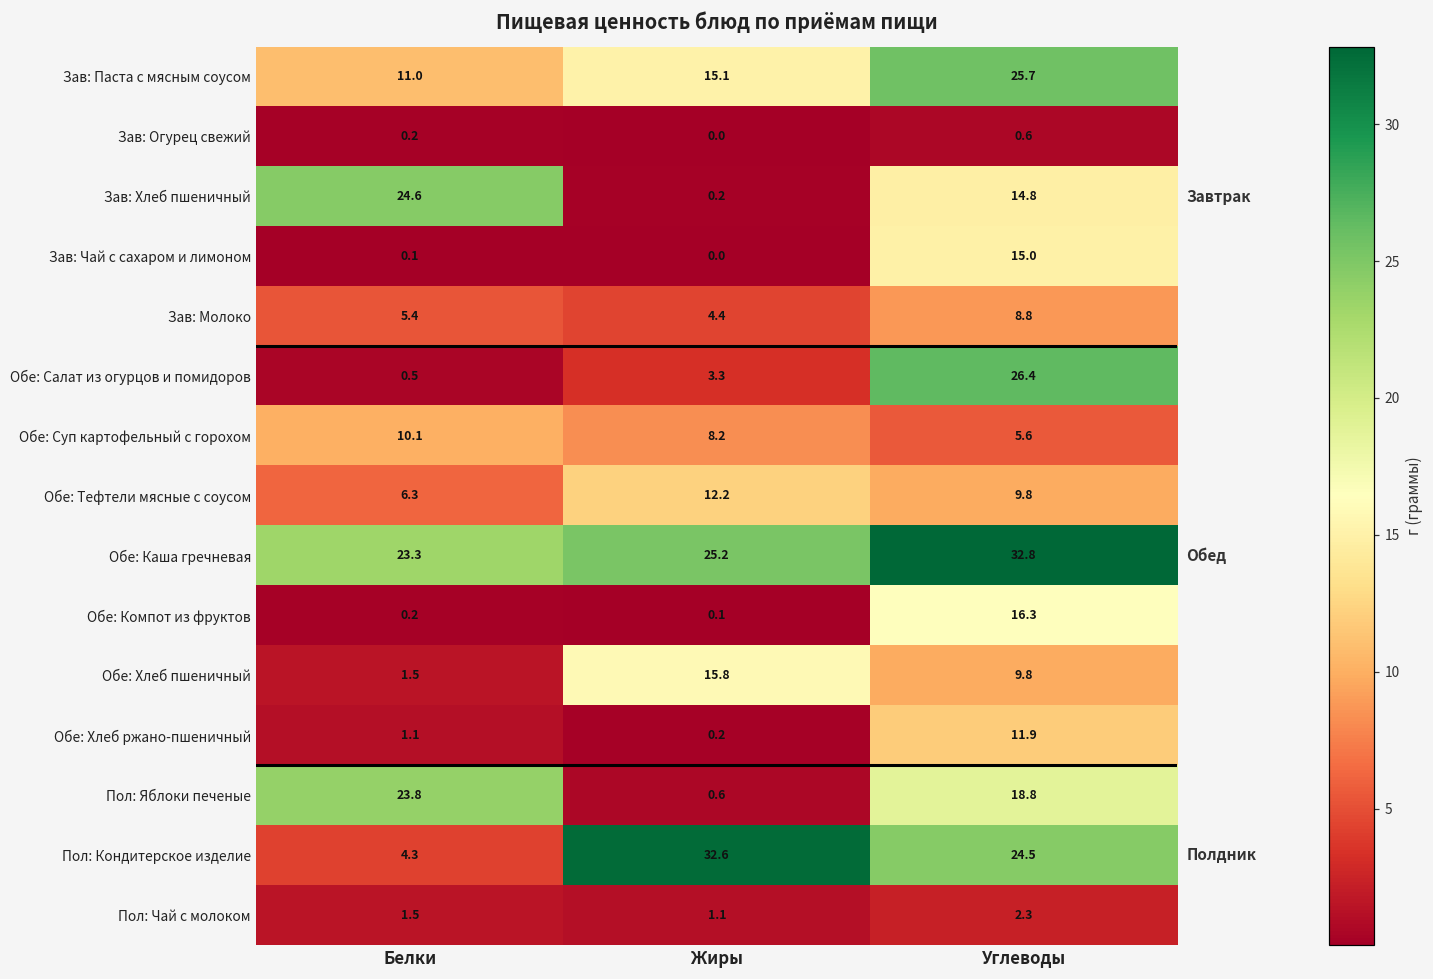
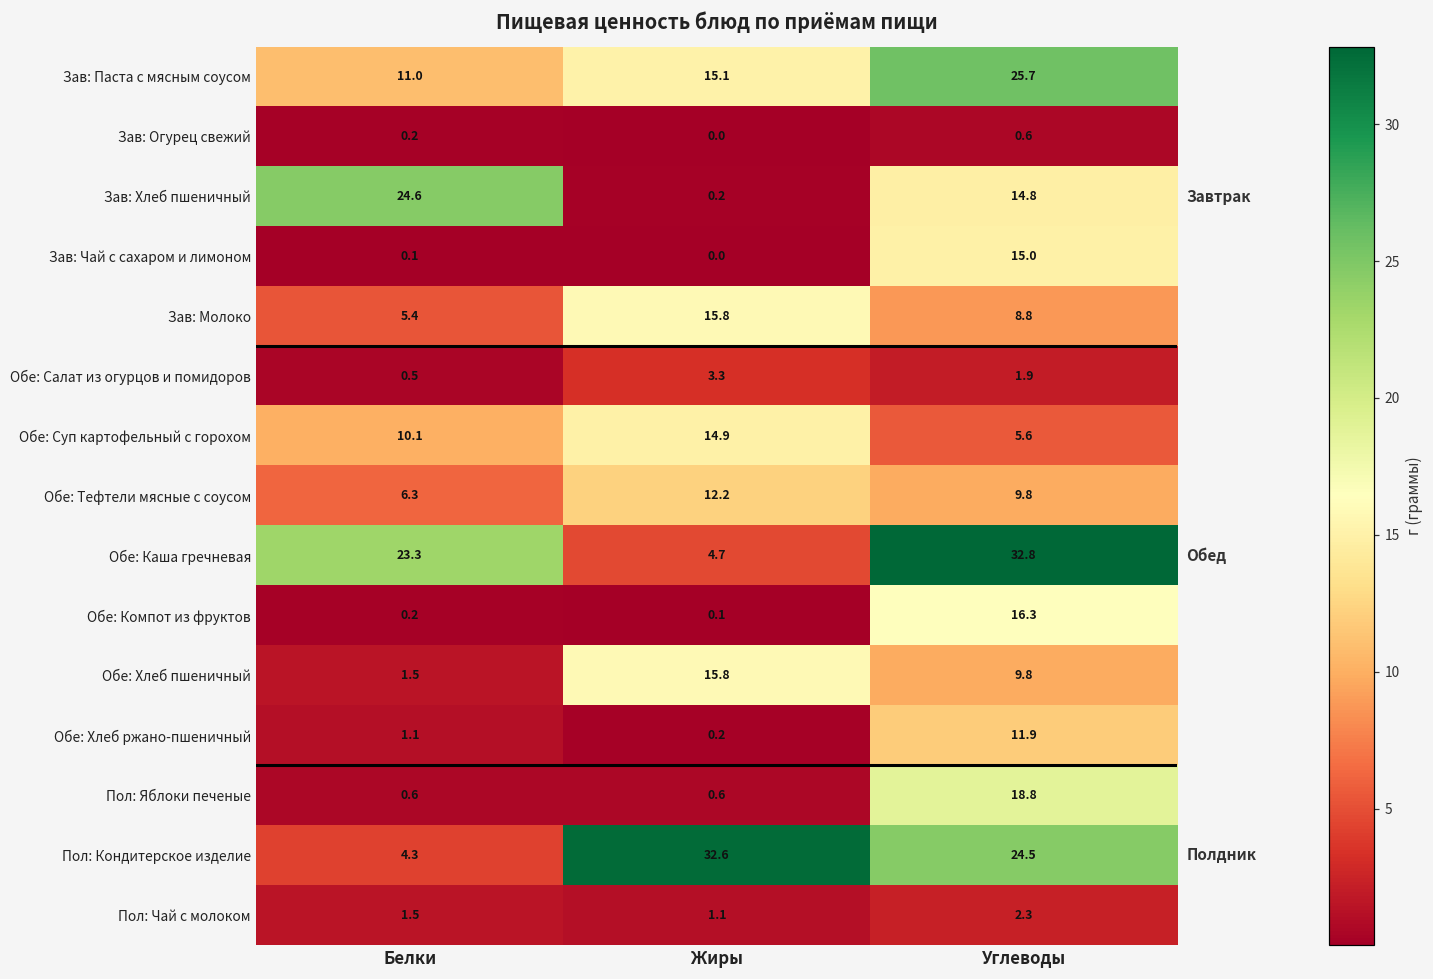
  {
    "Зав: Паста с мясным соусом": {
      "Белки": 11.0,
      "Жиры": 15.1,
      "Углеводы": 25.7
    },
    "Зав: Огурец свежий": {
      "Белки": 0.2,
      "Жиры": 0.0,
      "Углеводы": 0.6
    },
    "Зав: Хлеб пшеничный": {
      "Белки": 24.6,
      "Жиры": 0.2,
      "Углеводы": 14.8
    },
    "Зав: Чай с сахаром и лимоном": {
      "Белки": 0.1,
      "Жиры": 0.0,
      "Углеводы": 15.0
    },
    "Зав: Молоко": {
      "Белки": 5.4,
-     "Жиры": 4.4,
+     "Жиры": 15.8,
      "Углеводы": 8.8
    },
    "Обе: Салат из огурцов и помидоров": {
      "Белки": 0.5,
      "Жиры": 3.3,
-     "Углеводы": 26.4
+     "Углеводы": 1.9
    },
    "Обе: Суп картофельный с горохом": {
      "Белки": 10.1,
-     "Жиры": 8.2,
+     "Жиры": 14.9,
      "Углеводы": 5.6
    },
    "Обе: Тефтели мясные с соусом": {
      "Белки": 6.3,
      "Жиры": 12.2,
      "Углеводы": 9.8
    },
    "Обе: Каша гречневая": {
      "Белки": 23.3,
-     "Жиры": 25.2,
+     "Жиры": 4.7,
      "Углеводы": 32.8
    },
    "Обе: Компот из фруктов": {
      "Белки": 0.2,
      "Жиры": 0.1,
      "Углеводы": 16.3
    },
    "Обе: Хлеб пшеничный": {
      "Белки": 1.5,
      "Жиры": 15.8,
      "Углеводы": 9.8
    },
    "Обе: Хлеб ржано-пшеничный": {
      "Белки": 1.1,
      "Жиры": 0.2,
      "Углеводы": 11.9
    },
    "Пол: Яблоки печеные": {
-     "Белки": 23.8,
+     "Белки": 0.6,
      "Жиры": 0.6,
      "Углеводы": 18.8
    },
    "Пол: Кондитерское изделие": {
      "Белки": 4.3,
      "Жиры": 32.6,
      "Углеводы": 24.5
    },
    "Пол: Чай с молоком": {
      "Белки": 1.5,
      "Жиры": 1.1,
      "Углеводы": 2.3
    }
  }
